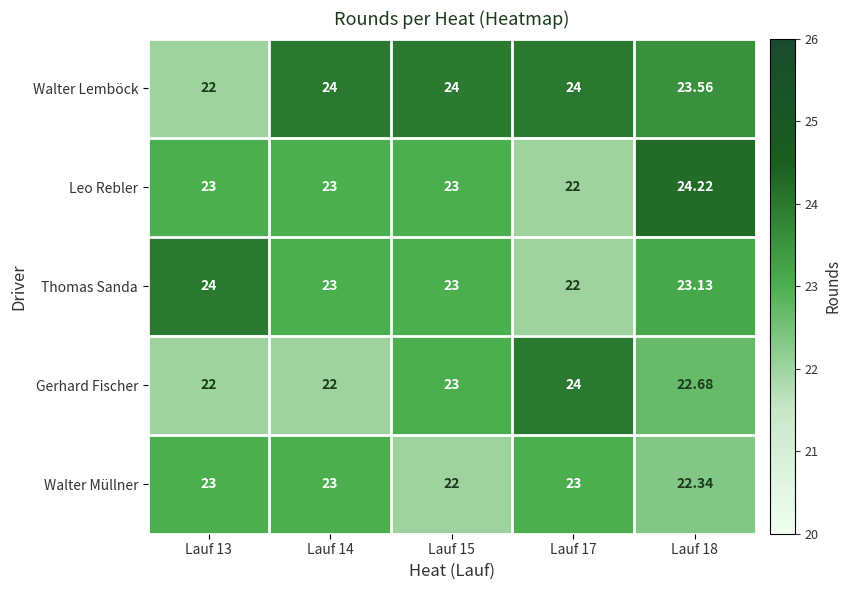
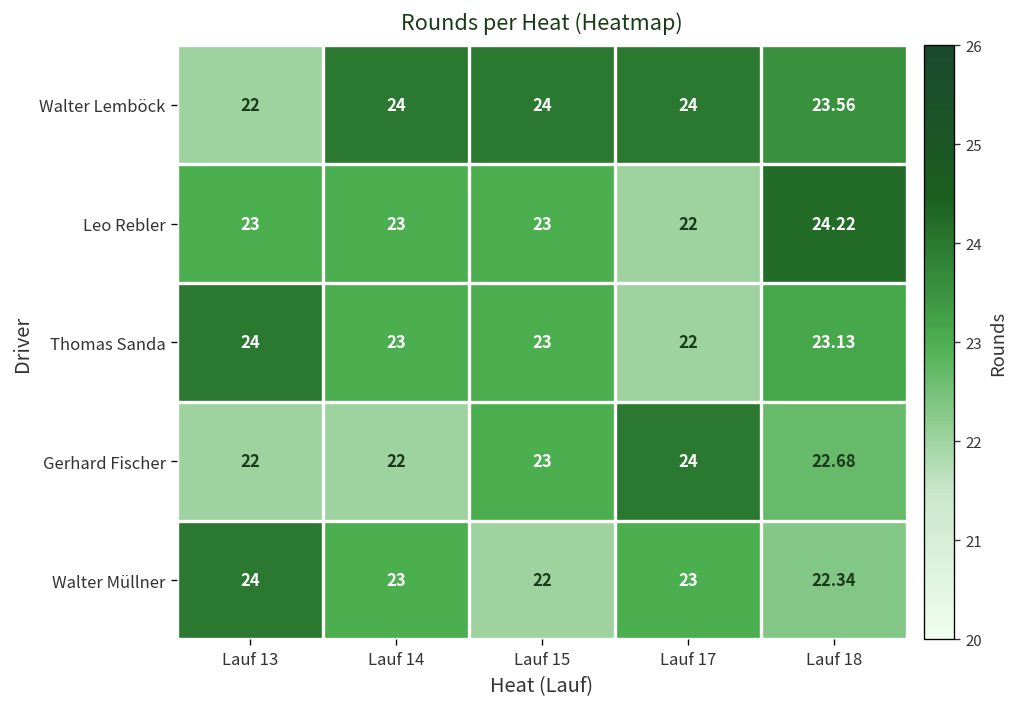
  {
    "Walter Lemböck": {
      "Lauf 13": 22,
      "Lauf 14": 24,
      "Lauf 15": 24,
      "Lauf 17": 24,
      "Lauf 18": 23.56
    },
    "Leo Rebler": {
      "Lauf 13": 23,
      "Lauf 14": 23,
      "Lauf 15": 23,
      "Lauf 17": 22,
      "Lauf 18": 24.22
    },
    "Thomas Sanda": {
      "Lauf 13": 24,
      "Lauf 14": 23,
      "Lauf 15": 23,
      "Lauf 17": 22,
      "Lauf 18": 23.13
    },
    "Gerhard Fischer": {
      "Lauf 13": 22,
      "Lauf 14": 22,
      "Lauf 15": 23,
      "Lauf 17": 24,
      "Lauf 18": 22.68
    },
    "Walter Müllner": {
-     "Lauf 13": 23,
+     "Lauf 13": 24,
      "Lauf 14": 23,
      "Lauf 15": 22,
      "Lauf 17": 23,
      "Lauf 18": 22.34
    }
  }
